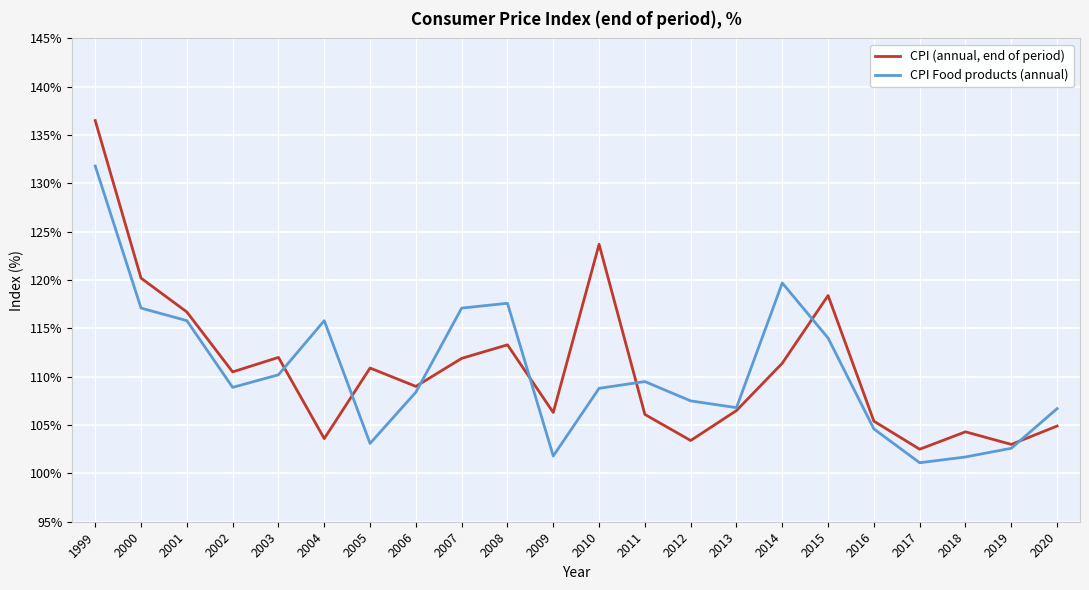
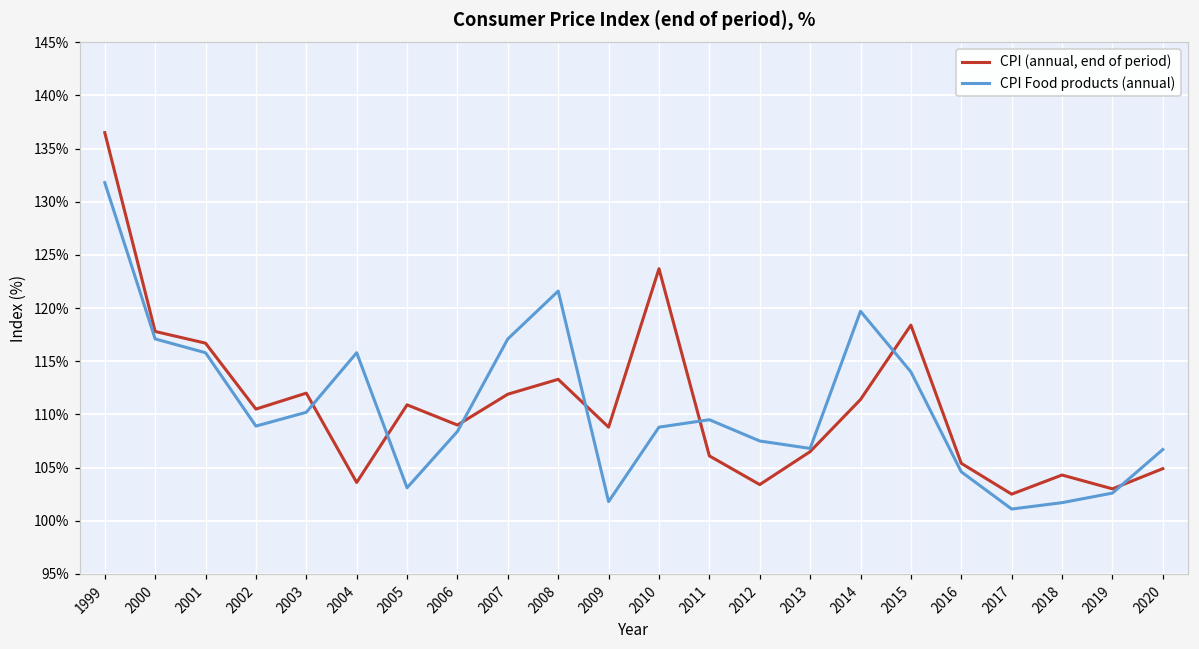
  {
    "CPI (annual, end of period)": {
      "1999": "137%",
-     "2000": "120%",
+     "2000": "118%",
      "2001": "117%",
      "2002": "111%",
      "2003": "112%",
      "2004": "104%",
      "2005": "111%",
      "2006": "109%",
      "2007": "112%",
      "2008": "113%",
-     "2009": "106%",
+     "2009": "109%",
      "2010": "124%",
      "2011": "106%",
      "2012": "103%",
      "2013": "107%",
      "2014": "111%",
      "2015": "118%",
      "2016": "105%",
      "2017": "103%",
      "2018": "104%",
      "2019": "103%",
      "2020": "105%"
    },
    "CPI Food products (annual)": {
      "1999": "132%",
      "2000": "117%",
      "2001": "116%",
      "2002": "109%",
      "2003": "110%",
      "2004": "116%",
      "2005": "103%",
      "2006": "108%",
      "2007": "117%",
-     "2008": "118%",
+     "2008": "122%",
      "2009": "102%",
      "2010": "109%",
      "2011": "110%",
      "2012": "108%",
      "2013": "107%",
      "2014": "120%",
      "2015": "114%",
      "2016": "105%",
      "2017": "101%",
      "2018": "102%",
      "2019": "103%",
      "2020": "107%"
    }
  }
